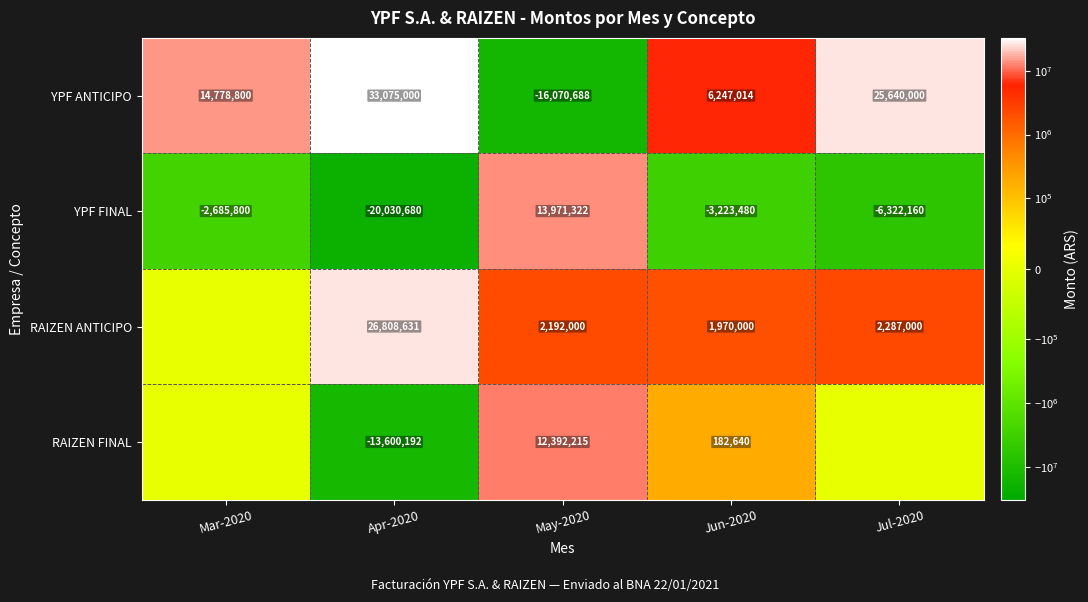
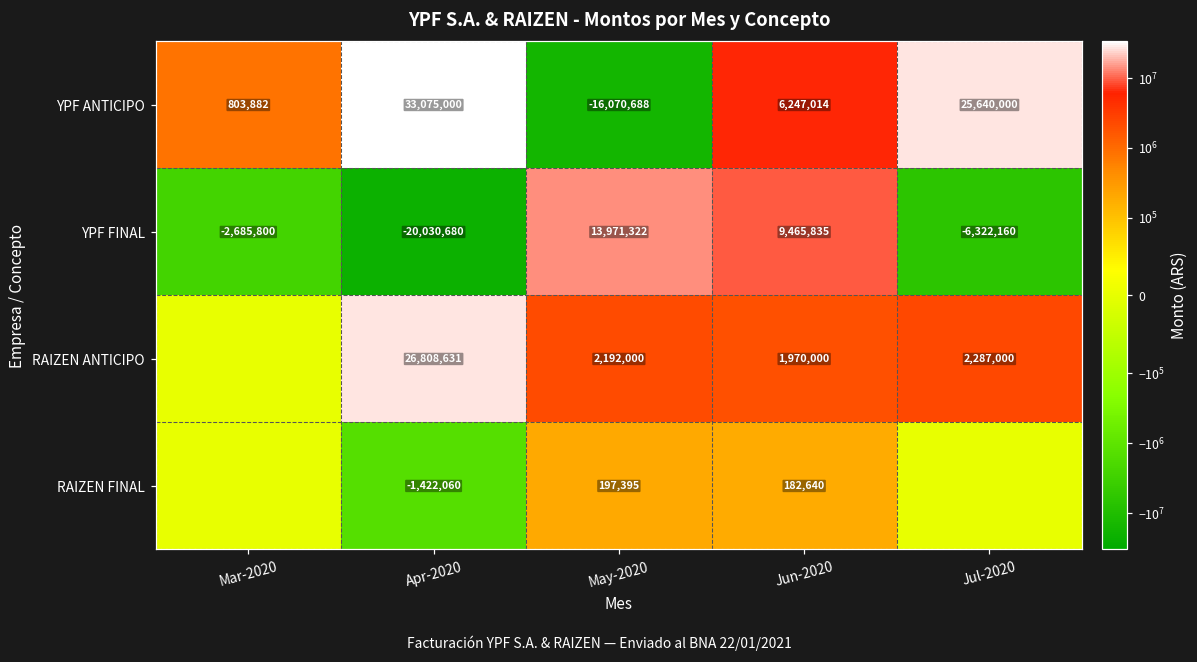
  {
    "YPF ANTICIPO": {
-     "Mar-2020": "14,778,800"
+     "Mar-2020": "803,882"
    },
    "YPF FINAL": {
-     "Jun-2020": "-3,223,480"
+     "Jun-2020": "9,465,835"
    },
    "RAIZEN FINAL": {
-     "Apr-2020": "-13,600,192",
-     "May-2020": "12,392,215"
+     "Apr-2020": "-1,422,060",
+     "May-2020": "197,395"
    }
  }
